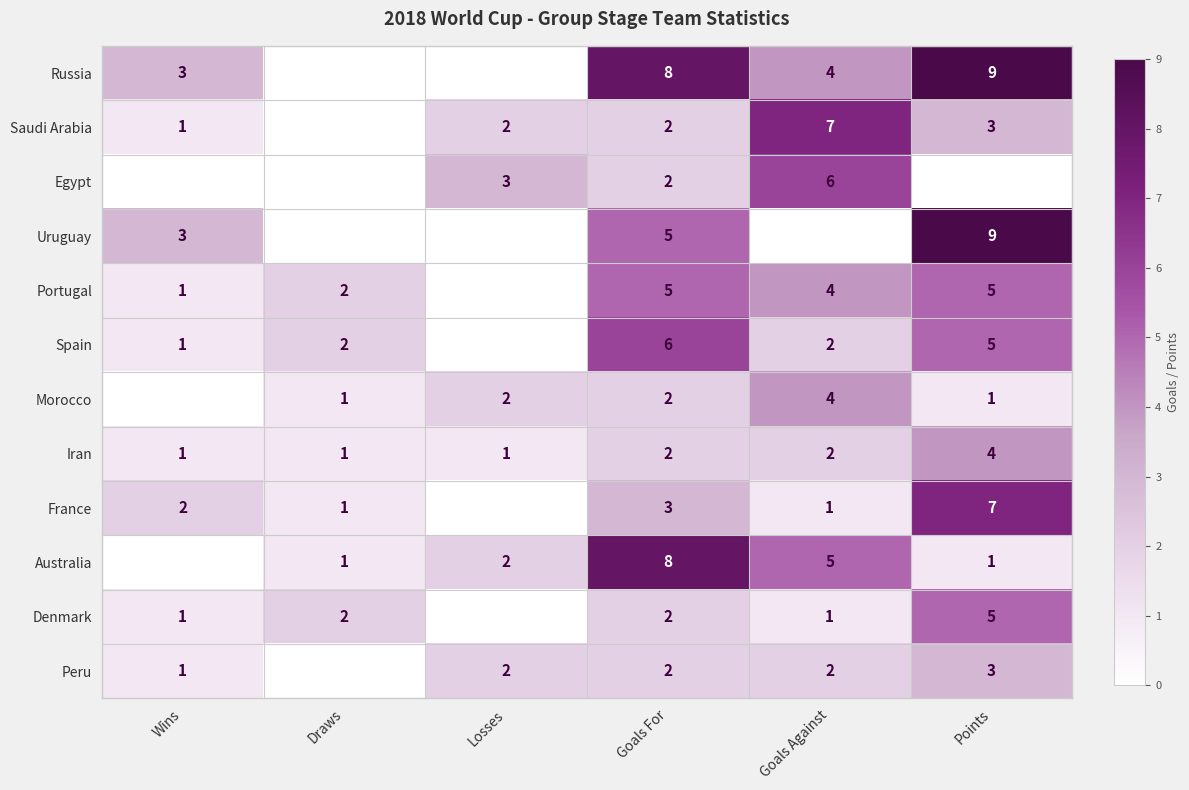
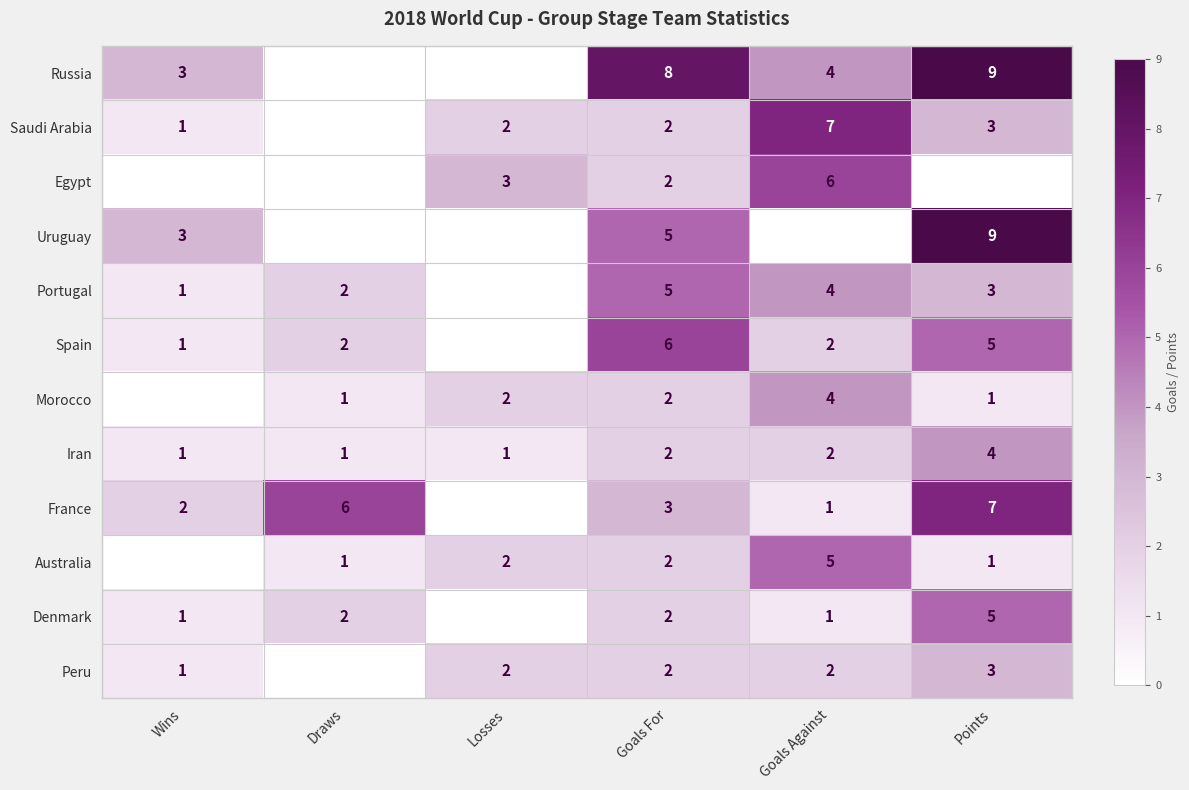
  {
    "Russia": {
      "Wins": 3,
      "Goals For": 8,
      "Goals Against": 4,
      "Points": 9
    },
    "Saudi Arabia": {
      "Wins": 1,
      "Losses": 2,
      "Goals For": 2,
      "Goals Against": 7,
      "Points": 3
    },
    "Egypt": {
      "Losses": 3,
      "Goals For": 2,
      "Goals Against": 6
    },
    "Uruguay": {
      "Wins": 3,
      "Goals For": 5,
      "Points": 9
    },
    "Portugal": {
      "Wins": 1,
      "Draws": 2,
      "Goals For": 5,
      "Goals Against": 4,
-     "Points": 5
+     "Points": 3
    },
    "Spain": {
      "Wins": 1,
      "Draws": 2,
      "Goals For": 6,
      "Goals Against": 2,
      "Points": 5
    },
    "Morocco": {
      "Draws": 1,
      "Losses": 2,
      "Goals For": 2,
      "Goals Against": 4,
      "Points": 1
    },
    "Iran": {
      "Wins": 1,
      "Draws": 1,
      "Losses": 1,
      "Goals For": 2,
      "Goals Against": 2,
      "Points": 4
    },
    "France": {
      "Wins": 2,
-     "Draws": 1,
+     "Draws": 6,
      "Goals For": 3,
      "Goals Against": 1,
      "Points": 7
    },
    "Australia": {
      "Draws": 1,
      "Losses": 2,
-     "Goals For": 8,
+     "Goals For": 2,
      "Goals Against": 5,
      "Points": 1
    },
    "Denmark": {
      "Wins": 1,
      "Draws": 2,
      "Goals For": 2,
      "Goals Against": 1,
      "Points": 5
    },
    "Peru": {
      "Wins": 1,
      "Losses": 2,
      "Goals For": 2,
      "Goals Against": 2,
      "Points": 3
    }
  }
